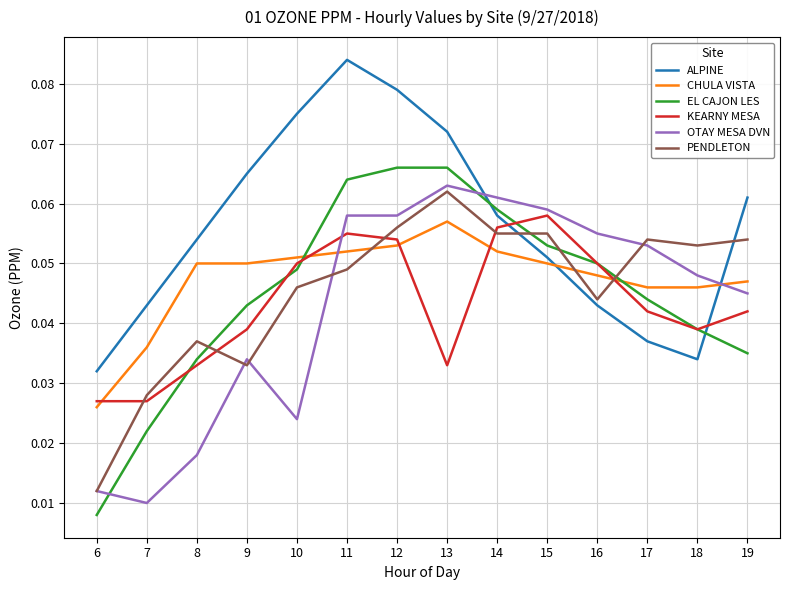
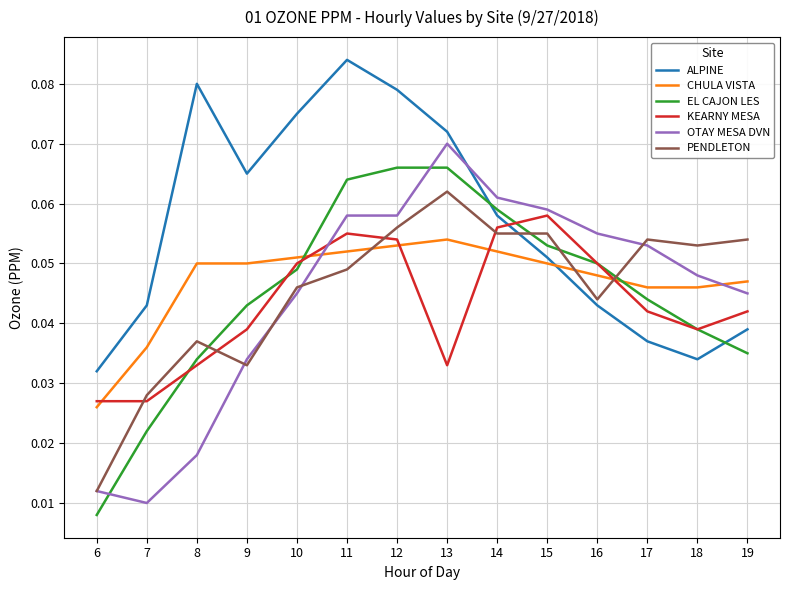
  {
    "ALPINE": {
      "6": 0.032,
      "7": 0.043,
-     "8": 0.054,
+     "8": 0.080,
      "9": 0.065,
      "10": 0.075,
      "11": 0.084,
      "12": 0.079,
      "13": 0.072,
      "14": 0.058,
      "15": 0.051,
      "16": 0.043,
      "17": 0.037,
      "18": 0.034,
-     "19": 0.061
+     "19": 0.039
    },
    "CHULA VISTA": {
      "6": 0.026,
      "7": 0.036,
      "8": 0.050,
      "9": 0.050,
      "10": 0.051,
      "11": 0.052,
      "12": 0.053,
-     "13": 0.057,
+     "13": 0.054,
      "14": 0.052,
      "15": 0.050,
      "16": 0.048,
      "17": 0.046,
      "18": 0.046,
      "19": 0.047
    },
    "EL CAJON LES": {
      "6": 0.008,
      "7": 0.022,
      "8": 0.034,
      "9": 0.043,
      "10": 0.049,
      "11": 0.064,
      "12": 0.066,
      "13": 0.066,
      "14": 0.059,
      "15": 0.053,
      "17": 0.044,
      "19": 0.035
    },
    "KEARNY MESA": {
      "6": 0.027,
      "7": 0.027,
      "8": 0.033,
      "9": 0.039,
      "10": 0.050,
      "11": 0.055,
      "12": 0.054,
      "13": 0.033,
      "14": 0.056,
      "15": 0.058,
      "17": 0.042,
      "19": 0.042
    },
    "OTAY MESA DVN": {
      "7": 0.010,
      "8": 0.018,
      "9": 0.034,
-     "10": 0.024,
+     "10": 0.045,
      "11": 0.058,
      "12": 0.058,
-     "13": 0.063,
+     "13": 0.070,
      "14": 0.061,
      "15": 0.059,
      "16": 0.055,
      "17": 0.053,
      "18": 0.048,
      "19": 0.045
    },
    "PENDLETON": {
      "7": 0.028,
      "8": 0.037,
      "9": 0.033,
      "10": 0.046,
      "11": 0.049,
      "12": 0.056,
      "13": 0.062,
      "14": 0.055,
      "15": 0.055,
      "16": 0.044,
      "17": 0.054,
      "18": 0.053,
      "19": 0.054
    }
  }
